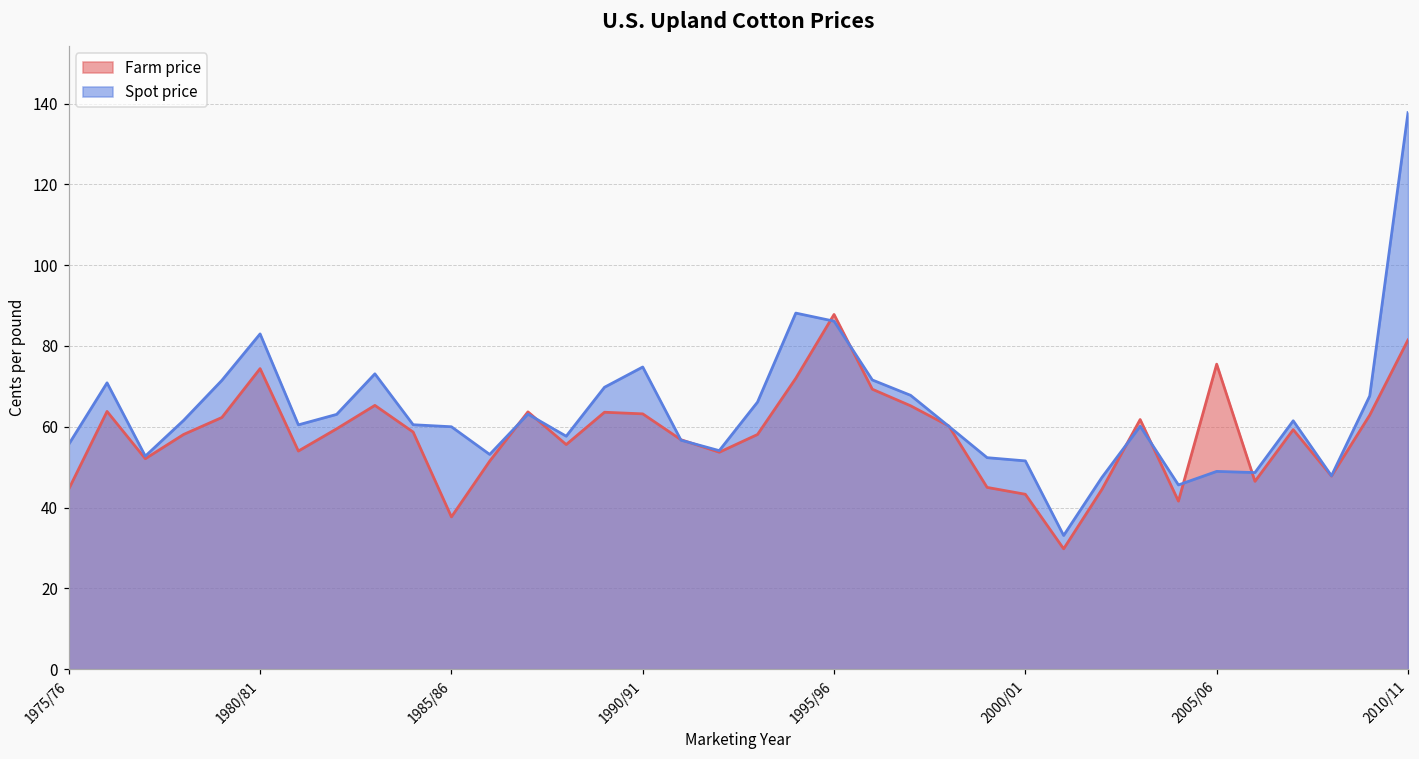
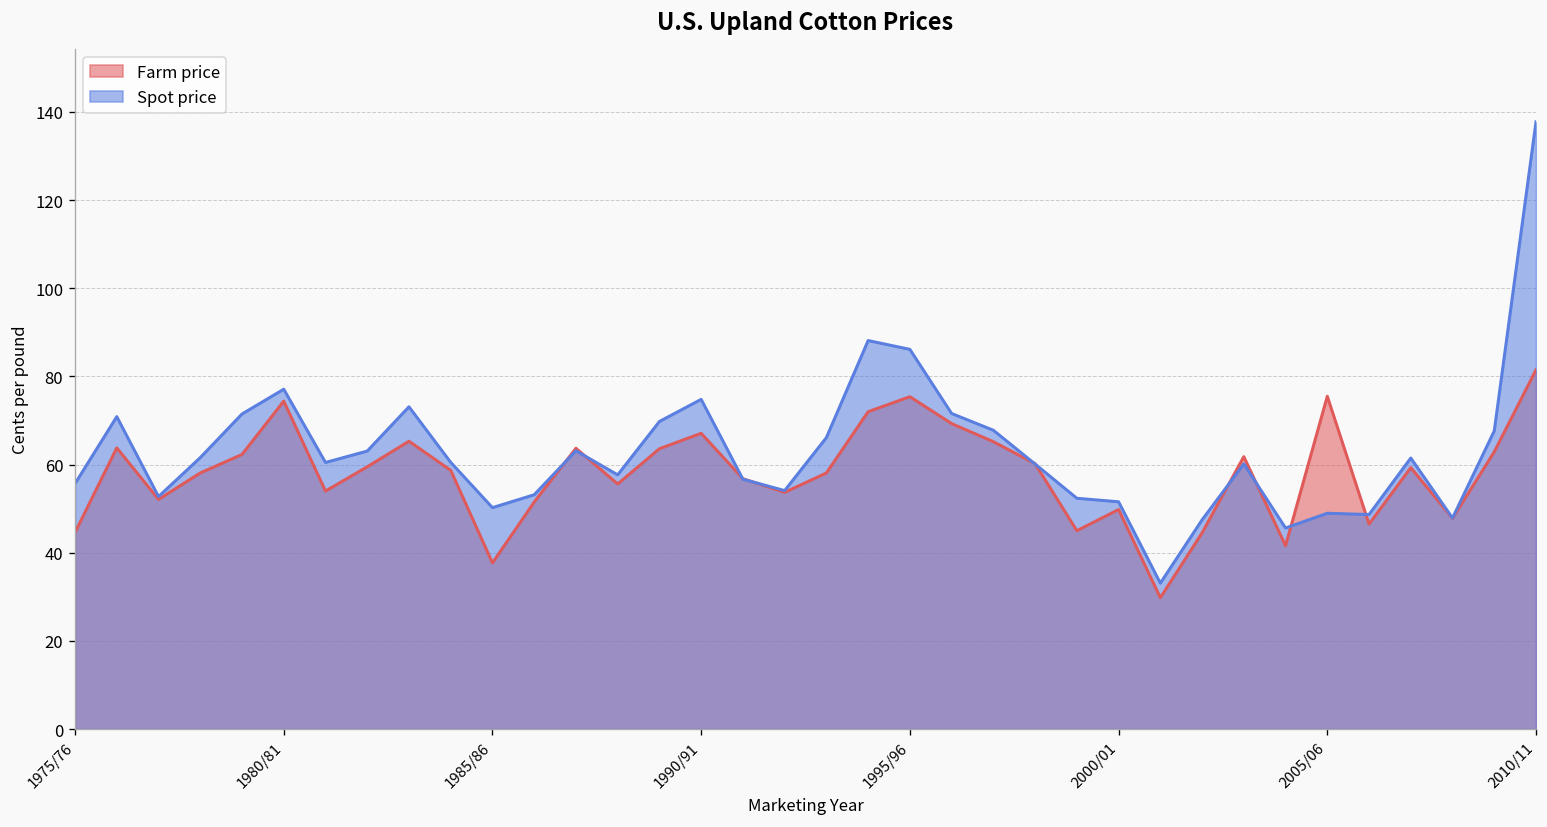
  {
    "Farm price": {
      "1975/76": 45,
      "1980/81": 74,
      "1985/86": 38,
-     "1990/91": 63,
-     "1995/96": 88,
-     "2000/01": 43,
+     "1990/91": 67,
+     "1995/96": 75,
+     "2000/01": 50,
      "2005/06": 76,
      "2010/11": 82
    },
    "Spot price": {
      "1975/76": 56,
-     "1980/81": 83,
-     "1985/86": 60,
+     "1980/81": 77,
+     "1985/86": 50,
      "1990/91": 75,
      "1995/96": 86,
      "2000/01": 52,
      "2005/06": 49,
      "2010/11": 138
    }
  }
